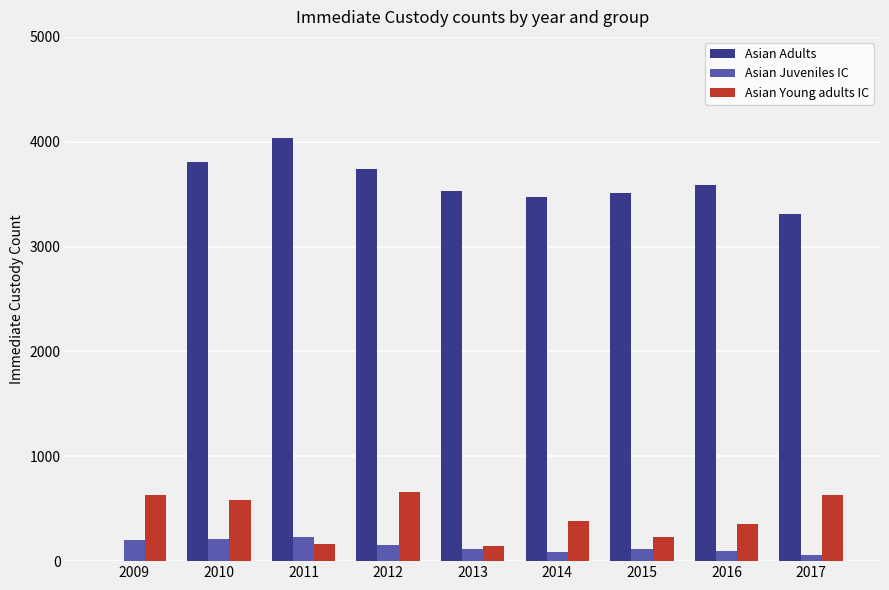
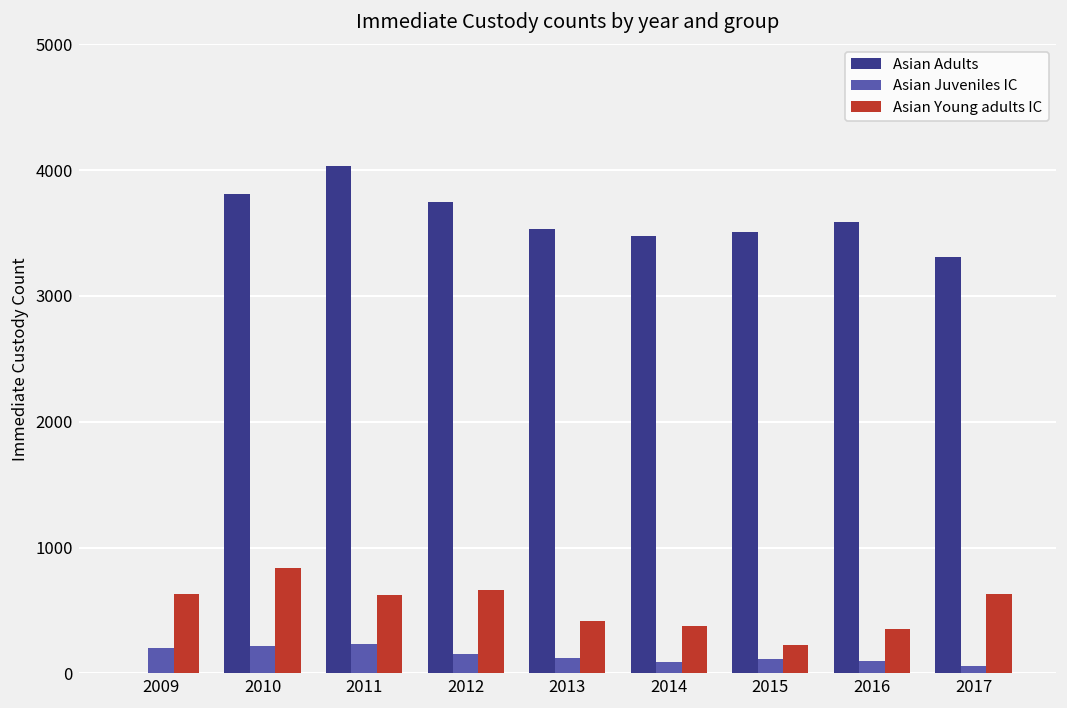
  {
    "Asian Young adults IC": {
      "2009": 630,
-     "2010": 590,
-     "2011": 160,
+     "2010": 840,
+     "2011": 630,
      "2012": 660,
-     "2013": 150,
+     "2013": 410,
      "2014": 380,
      "2015": 230,
      "2016": 360,
      "2017": 630
    }
  }
